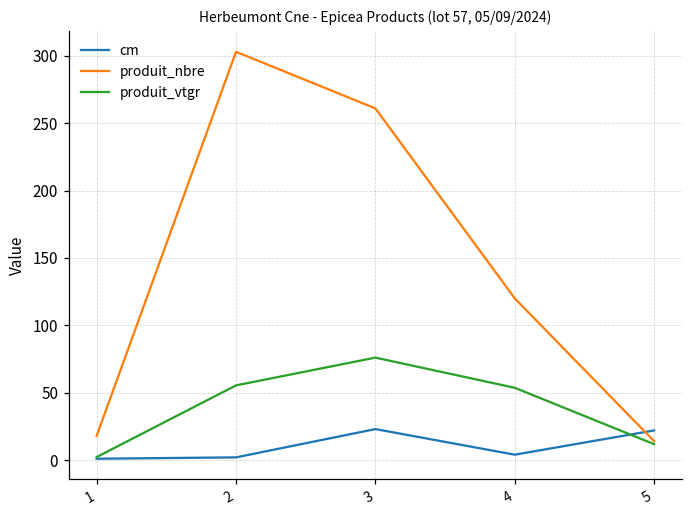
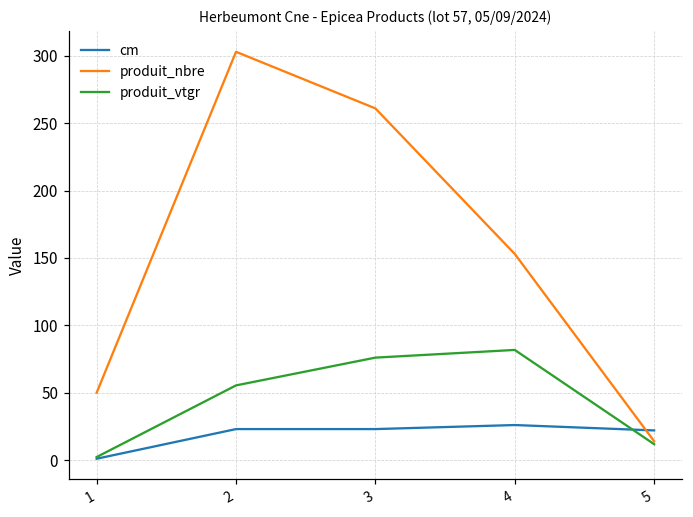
  {
    "cm": {
-     "2": 2,
+     "2": 23,
      "3": 23,
-     "4": 4,
+     "4": 26,
      "5": 22
    },
    "produit_nbre": {
-     "1": 18,
+     "1": 50,
      "2": 303,
      "3": 261,
-     "4": 120,
+     "4": 153,
      "5": 14
    },
    "produit_vtgr": {
      "2": 55,
      "3": 76,
-     "4": 54,
+     "4": 82,
      "5": 12
    }
  }
